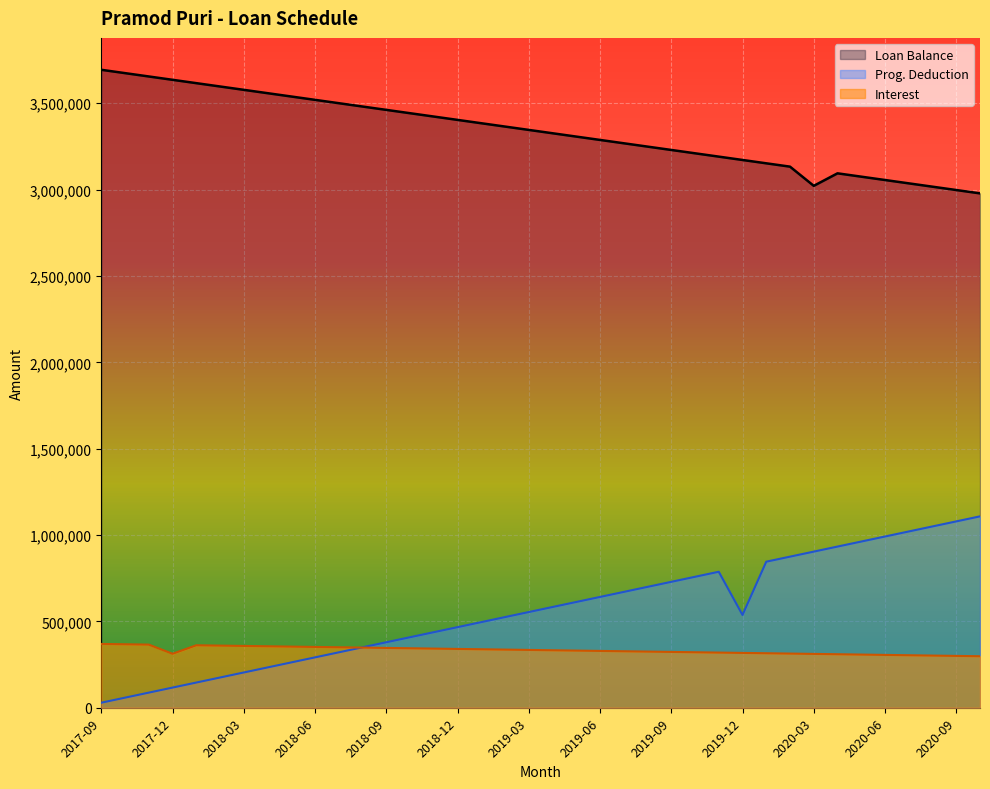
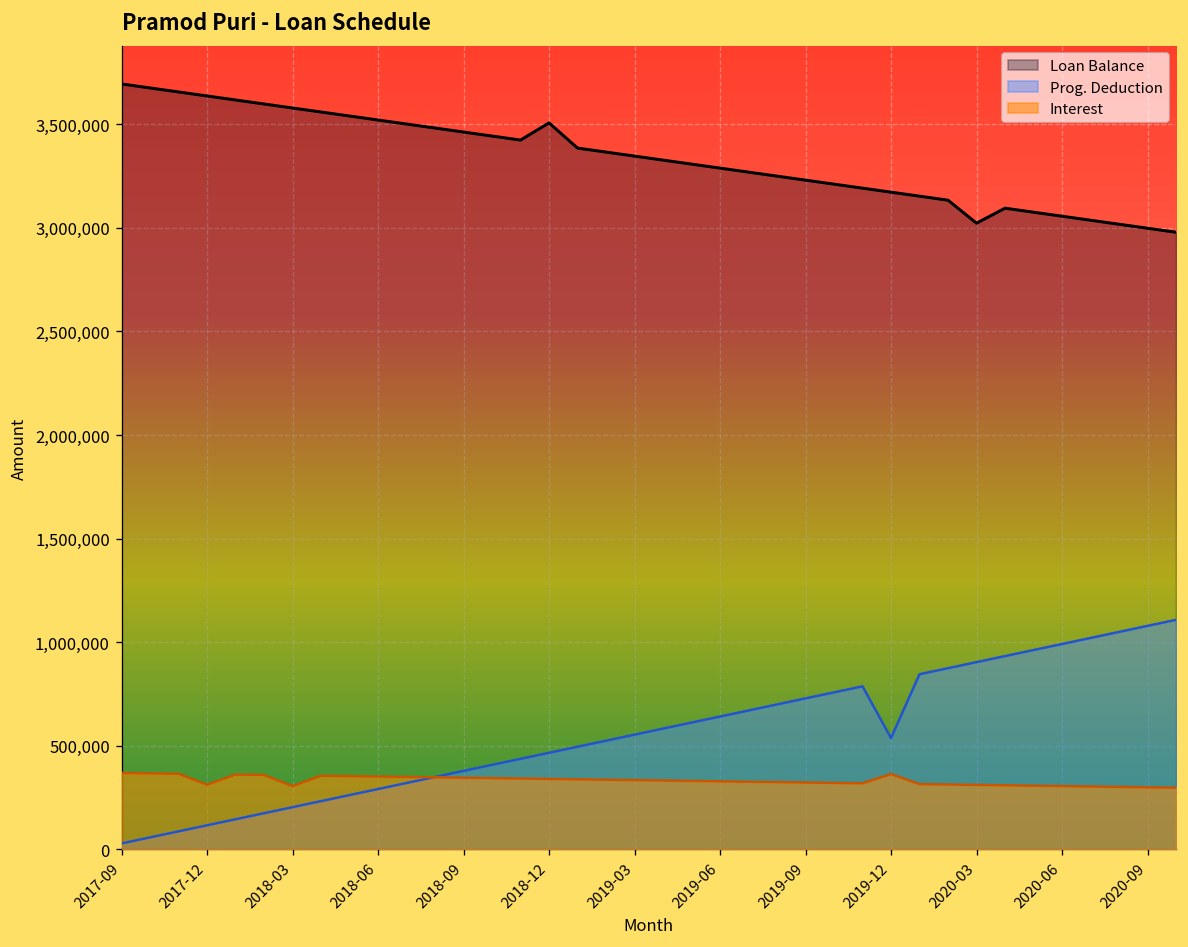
  {
    "Loan Balance": {
      "2017-09": "3,690,000",
      "2017-12": "3,640,000",
      "2018-03": "3,580,000",
      "2018-06": "3,520,000",
      "2018-09": "3,460,000",
-     "2018-12": "3,400,000",
+     "2018-12": "3,510,000",
      "2019-03": "3,350,000",
      "2019-06": "3,290,000",
      "2019-09": "3,230,000",
      "2019-12": "3,170,000",
      "2020-03": "3,020,000",
      "2020-06": "3,060,000",
      "2020-09": "3,000,000"
    },
    "Prog. Deduction": {
      "2017-09": "30,000",
      "2017-12": "120,000",
      "2018-03": "200,000",
      "2018-06": "290,000",
      "2018-09": "380,000",
      "2018-12": "470,000",
      "2019-03": "550,000",
      "2019-06": "640,000",
      "2019-09": "730,000",
      "2019-12": "540,000",
      "2020-03": "900,000",
      "2020-06": "990,000",
      "2020-09": "1,080,000"
    },
    "Interest": {
      "2017-09": "370,000",
      "2017-12": "310,000",
-     "2018-03": "360,000",
+     "2018-03": "310,000",
      "2018-06": "350,000",
      "2018-09": "350,000",
      "2018-12": "340,000",
      "2019-03": "330,000",
      "2019-06": "330,000",
      "2019-09": "320,000",
-     "2019-12": "320,000",
+     "2019-12": "360,000",
      "2020-03": "310,000",
      "2020-06": "310,000",
      "2020-09": "300,000"
    }
  }
